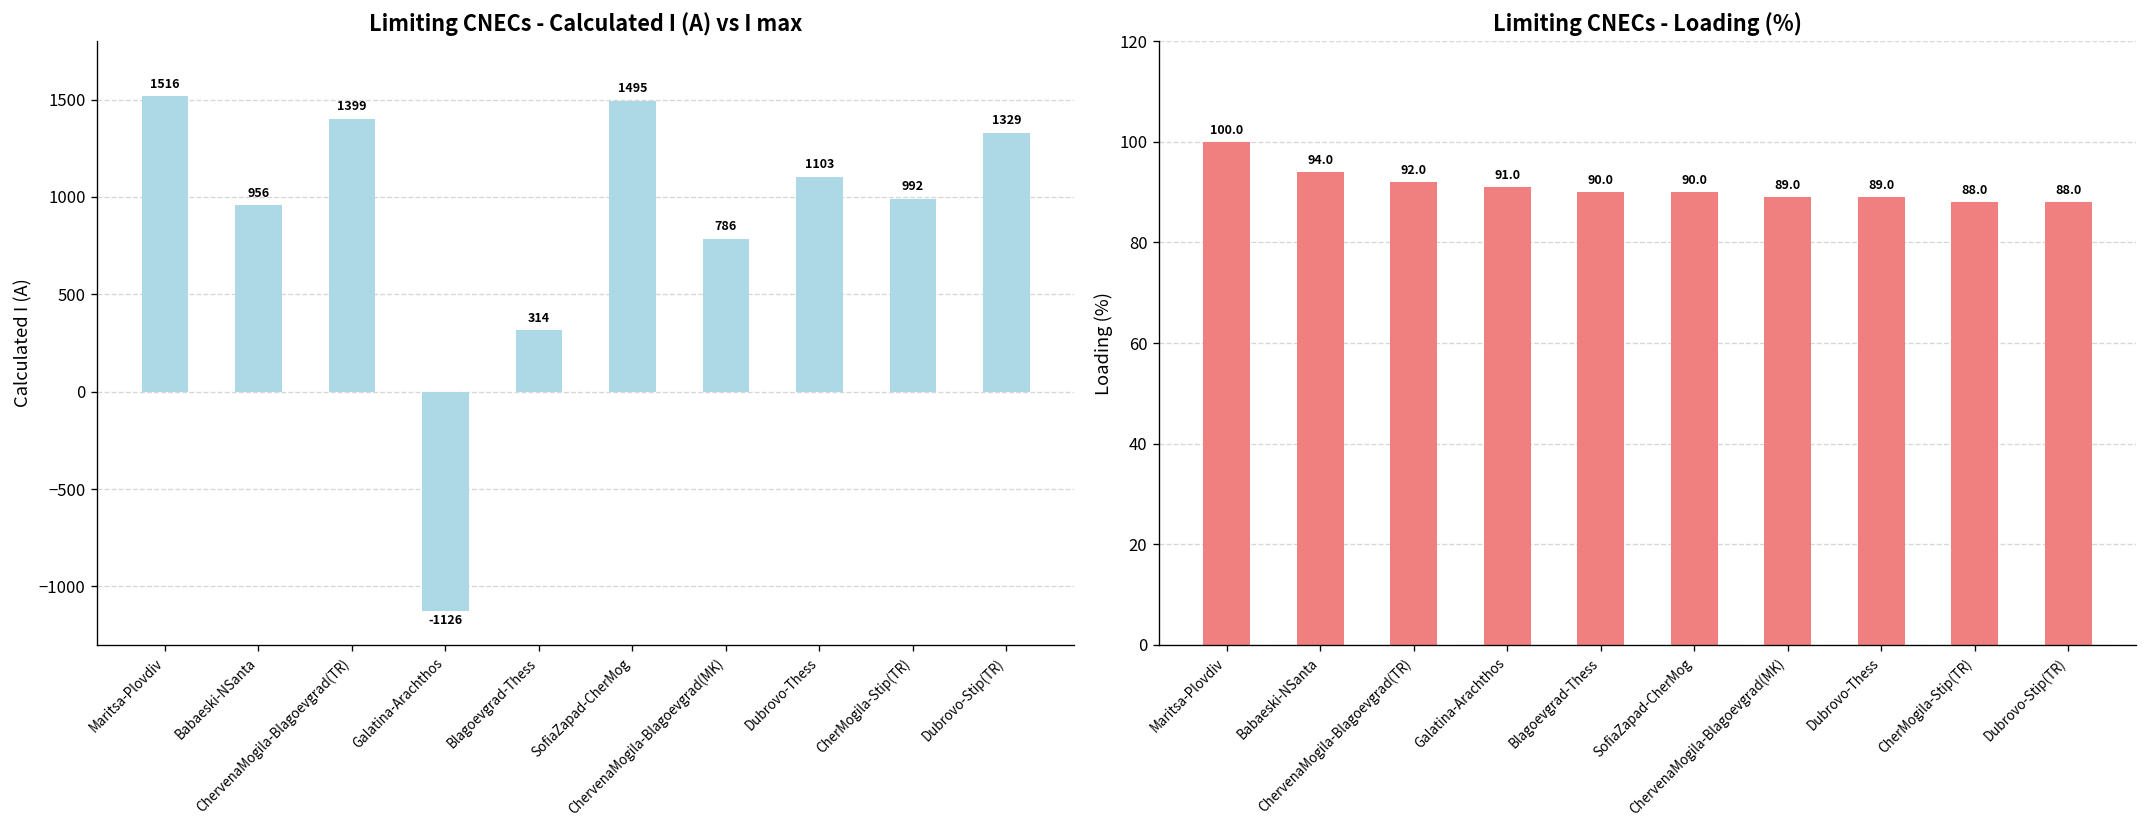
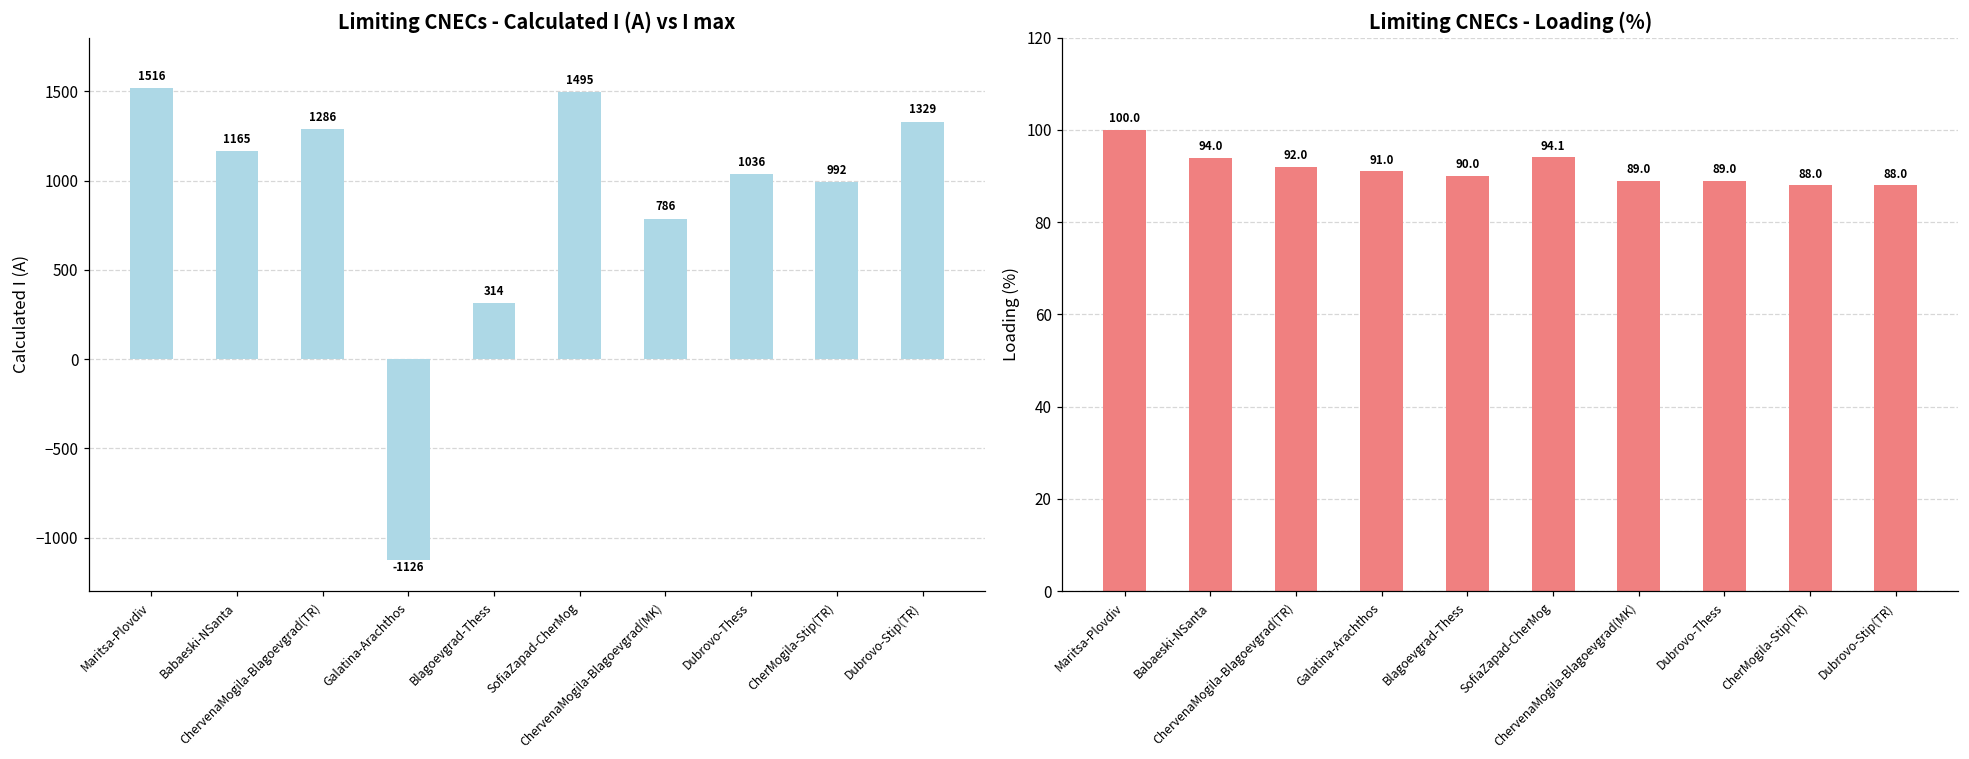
  {
    "Limiting CNECs - Calculated I (A) vs I max": {
      "Maritsa-Plovdiv": 1516,
-     "Babaeski-NSanta": 956,
-     "ChervenaMogila-Blagoevgrad(TR)": 1399,
+     "Babaeski-NSanta": 1165,
+     "ChervenaMogila-Blagoevgrad(TR)": 1286,
      "Galatina-Arachthos": -1126,
      "Blagoevgrad-Thess": 314,
      "SofiaZapad-CherMog": 1495,
      "ChervenaMogila-Blagoevgrad(MK)": 786,
-     "Dubrovo-Thess": 1103,
+     "Dubrovo-Thess": 1036,
      "CherMogila-Stip(TR)": 992,
      "Dubrovo-Stip(TR)": 1329
    },
    "Limiting CNECs - Loading (%)": {
      "Maritsa-Plovdiv": 100.0,
      "Babaeski-NSanta": 94.0,
      "ChervenaMogila-Blagoevgrad(TR)": 92.0,
      "Galatina-Arachthos": 91.0,
      "Blagoevgrad-Thess": 90.0,
-     "SofiaZapad-CherMog": 90.0,
+     "SofiaZapad-CherMog": 94.1,
      "ChervenaMogila-Blagoevgrad(MK)": 89.0,
      "Dubrovo-Thess": 89.0,
      "CherMogila-Stip(TR)": 88.0,
      "Dubrovo-Stip(TR)": 88.0
    }
  }
